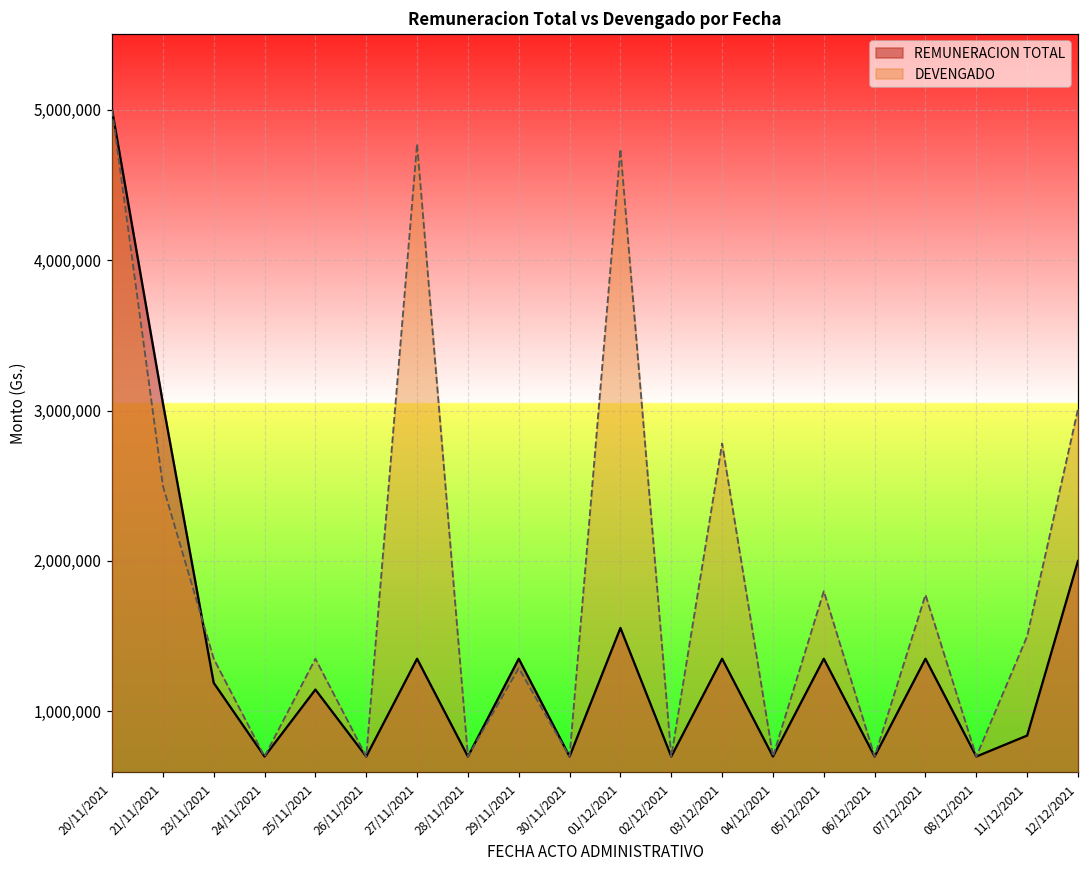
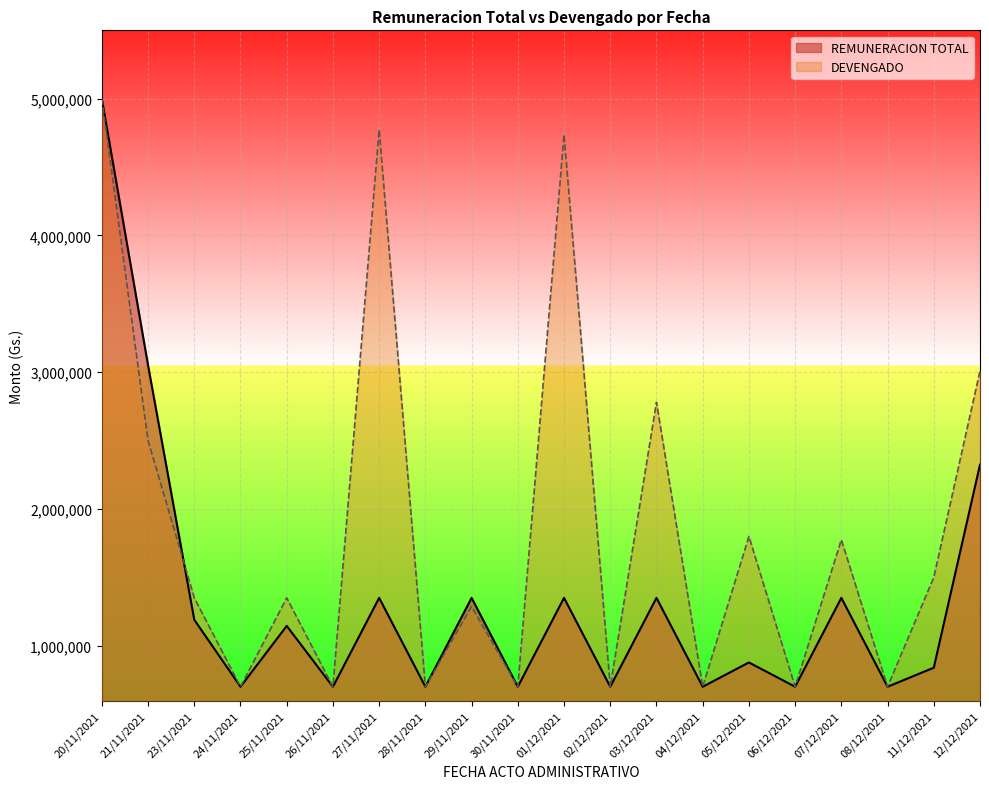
  {
    "REMUNERACION TOTAL": {
      "21/11/2021": "3,050,000",
      "23/11/2021": "1,190,000",
      "25/11/2021": "1,140,000",
      "27/11/2021": "1,350,000",
      "29/11/2021": "1,350,000",
-     "01/12/2021": "1,550,000",
+     "01/12/2021": "1,350,000",
      "03/12/2021": "1,350,000",
-     "05/12/2021": "1,350,000",
+     "05/12/2021": "880,000",
      "07/12/2021": "1,350,000",
      "11/12/2021": "840,000",
-     "12/12/2021": "2,000,000"
+     "12/12/2021": "2,320,000"
    },
    "DEVENGADO": {
      "21/11/2021": "2,500,000",
      "23/11/2021": "1,350,000",
      "25/11/2021": "1,350,000",
      "27/11/2021": "4,770,000",
      "29/11/2021": "1,290,000",
      "01/12/2021": "4,740,000",
      "03/12/2021": "2,780,000",
      "05/12/2021": "1,800,000",
      "07/12/2021": "1,770,000",
      "11/12/2021": "1,500,000",
      "12/12/2021": "3,010,000"
    }
  }
